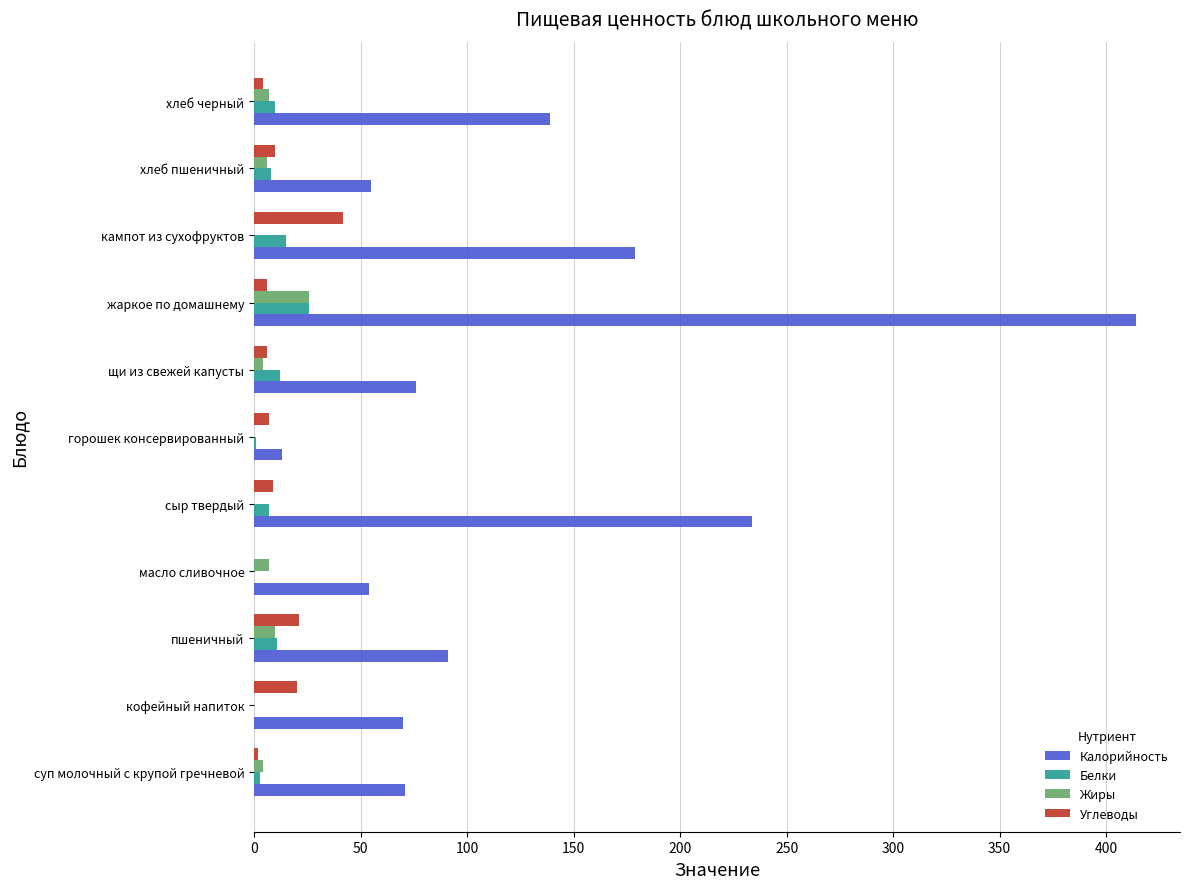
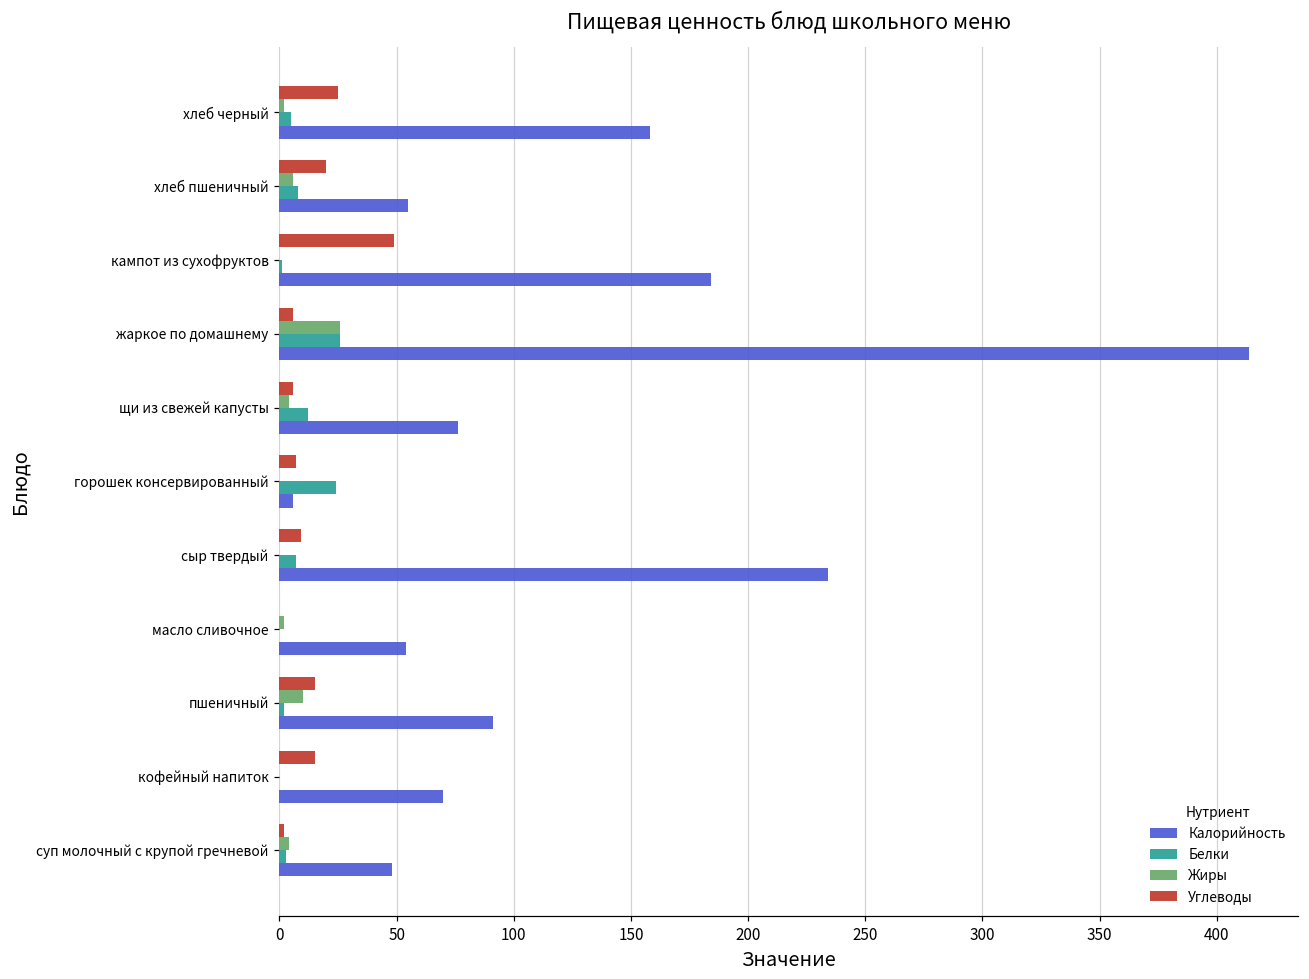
  {
    "Калорийность": {
-     "хлеб черный": 139,
+     "хлеб черный": 158,
      "хлеб пшеничный": 55,
-     "кампот из сухофруктов": 179,
+     "кампот из сухофруктов": 184,
      "жаркое по домашнему": 414,
      "щи из свежей капусты": 76,
-     "горошек консервированный": 13,
+     "горошек консервированный": 6,
      "сыр твердый": 234,
      "масло сливочное": 54,
      "пшеничный": 91,
      "кофейный напиток": 70,
-     "суп молочный с крупой гречневой": 71
+     "суп молочный с крупой гречневой": 48
    },
    "Белки": {
-     "хлеб черный": 10,
+     "хлеб черный": 5,
      "хлеб пшеничный": 8,
-     "кампот из сухофруктов": 15,
+     "кампот из сухофруктов": 1,
      "жаркое по домашнему": 26,
      "щи из свежей капусты": 12,
-     "горошек консервированный": 1,
+     "горошек консервированный": 24,
      "сыр твердый": 7,
      "масло сливочное": 0,
-     "пшеничный": 11,
+     "пшеничный": 2,
      "кофейный напиток": 0,
      "суп молочный с крупой гречневой": 3
    },
    "Жиры": {
-     "хлеб черный": 7,
+     "хлеб черный": 2,
      "хлеб пшеничный": 6,
      "кампот из сухофруктов": 0,
      "жаркое по домашнему": 26,
      "щи из свежей капусты": 4,
      "горошек консервированный": 0,
      "сыр твердый": 0,
-     "масло сливочное": 7,
+     "масло сливочное": 2,
      "пшеничный": 10,
      "кофейный напиток": 0,
      "суп молочный с крупой гречневой": 4
    },
    "Углеводы": {
-     "хлеб черный": 4,
-     "хлеб пшеничный": 10,
-     "кампот из сухофруктов": 42,
+     "хлеб черный": 25,
+     "хлеб пшеничный": 20,
+     "кампот из сухофруктов": 49,
      "жаркое по домашнему": 6,
      "щи из свежей капусты": 6,
      "горошек консервированный": 7,
      "сыр твердый": 9,
      "масло сливочное": 0,
-     "пшеничный": 21,
-     "кофейный напиток": 20,
+     "пшеничный": 15,
+     "кофейный напиток": 15,
      "суп молочный с крупой гречневой": 2
    }
  }
